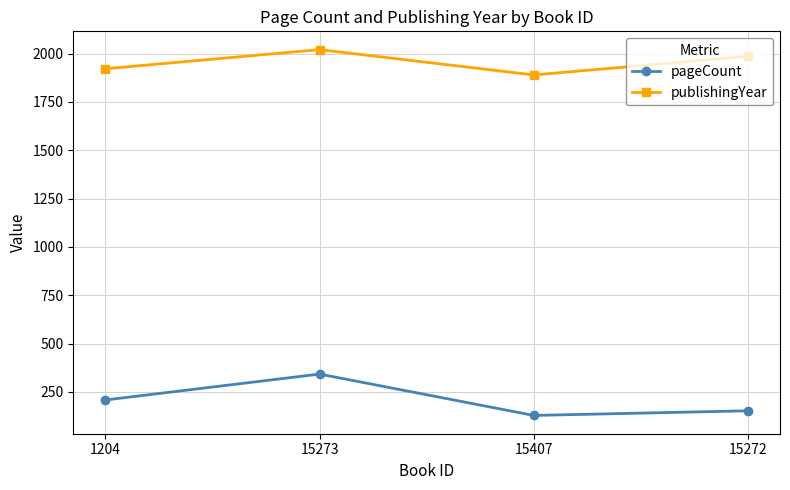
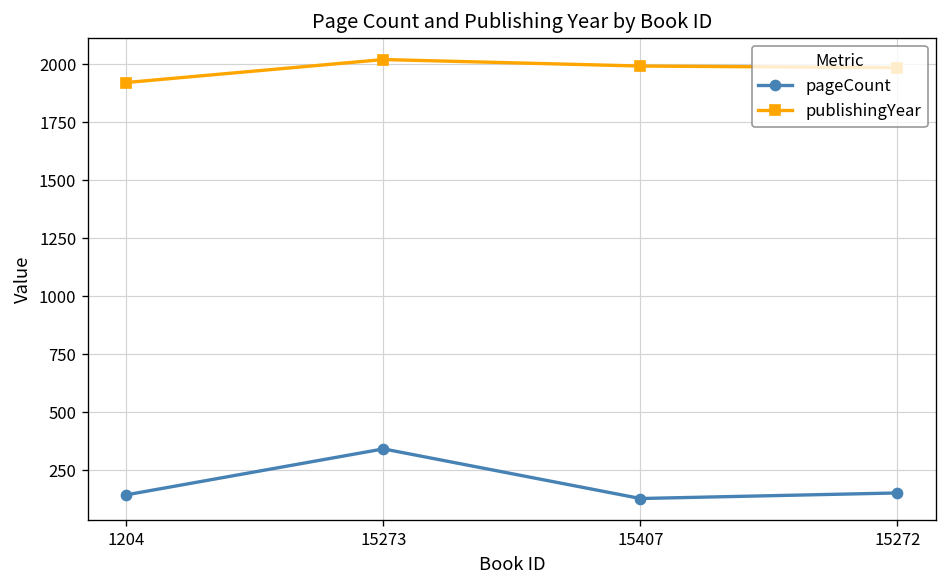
  {
    "pageCount": {
-     "1204": 210,
+     "1204": 140,
      "15273": 340,
      "15407": 130,
      "15272": 150
    },
    "publishingYear": {
      "1204": 1920,
      "15273": 2020,
-     "15407": 1890
+     "15407": 1990
    }
  }
